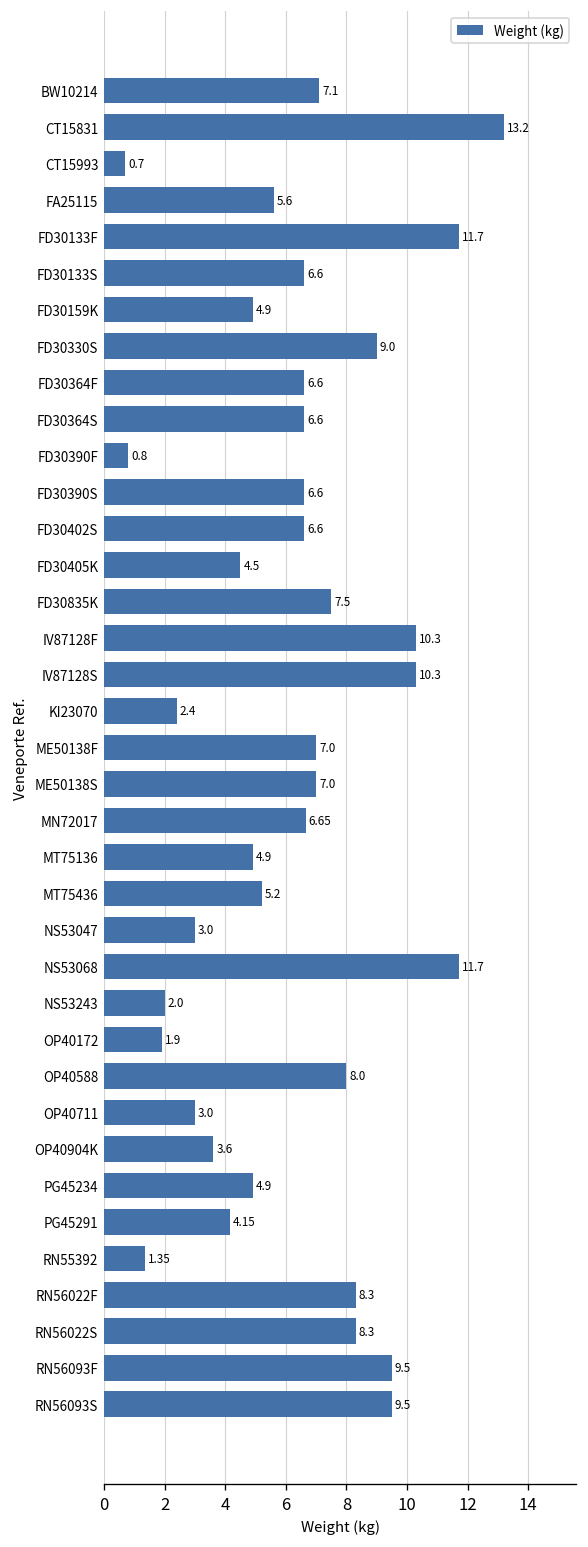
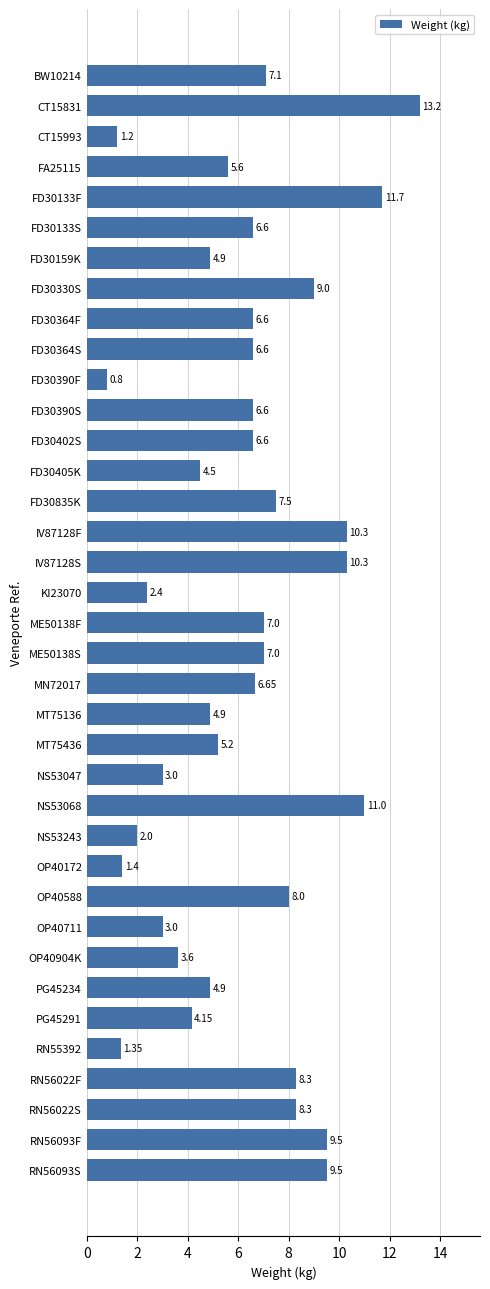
  {
    "BW10214": 7.1,
    "CT15831": 13.2,
-   "CT15993": 0.7,
+   "CT15993": 1.2,
    "FA25115": 5.6,
    "FD30133F": 11.7,
    "FD30133S": 6.6,
    "FD30159K": 4.9,
    "FD30330S": 9.0,
    "FD30364F": 6.6,
    "FD30364S": 6.6,
    "FD30390F": 0.8,
    "FD30390S": 6.6,
    "FD30402S": 6.6,
    "FD30405K": 4.5,
    "FD30835K": 7.5,
    "IV87128F": 10.3,
    "IV87128S": 10.3,
    "KI23070": 2.4,
    "ME50138F": 7.0,
    "ME50138S": 7.0,
    "MN72017": 6.65,
    "MT75136": 4.9,
    "MT75436": 5.2,
    "NS53047": 3.0,
-   "NS53068": 11.7,
+   "NS53068": 11.0,
    "NS53243": 2.0,
-   "OP40172": 1.9,
+   "OP40172": 1.4,
    "OP40588": 8.0,
    "OP40711": 3.0,
    "OP40904K": 3.6,
    "PG45234": 4.9,
    "PG45291": 4.15,
    "RN55392": 1.35,
    "RN56022F": 8.3,
    "RN56022S": 8.3,
    "RN56093F": 9.5,
    "RN56093S": 9.5
  }
